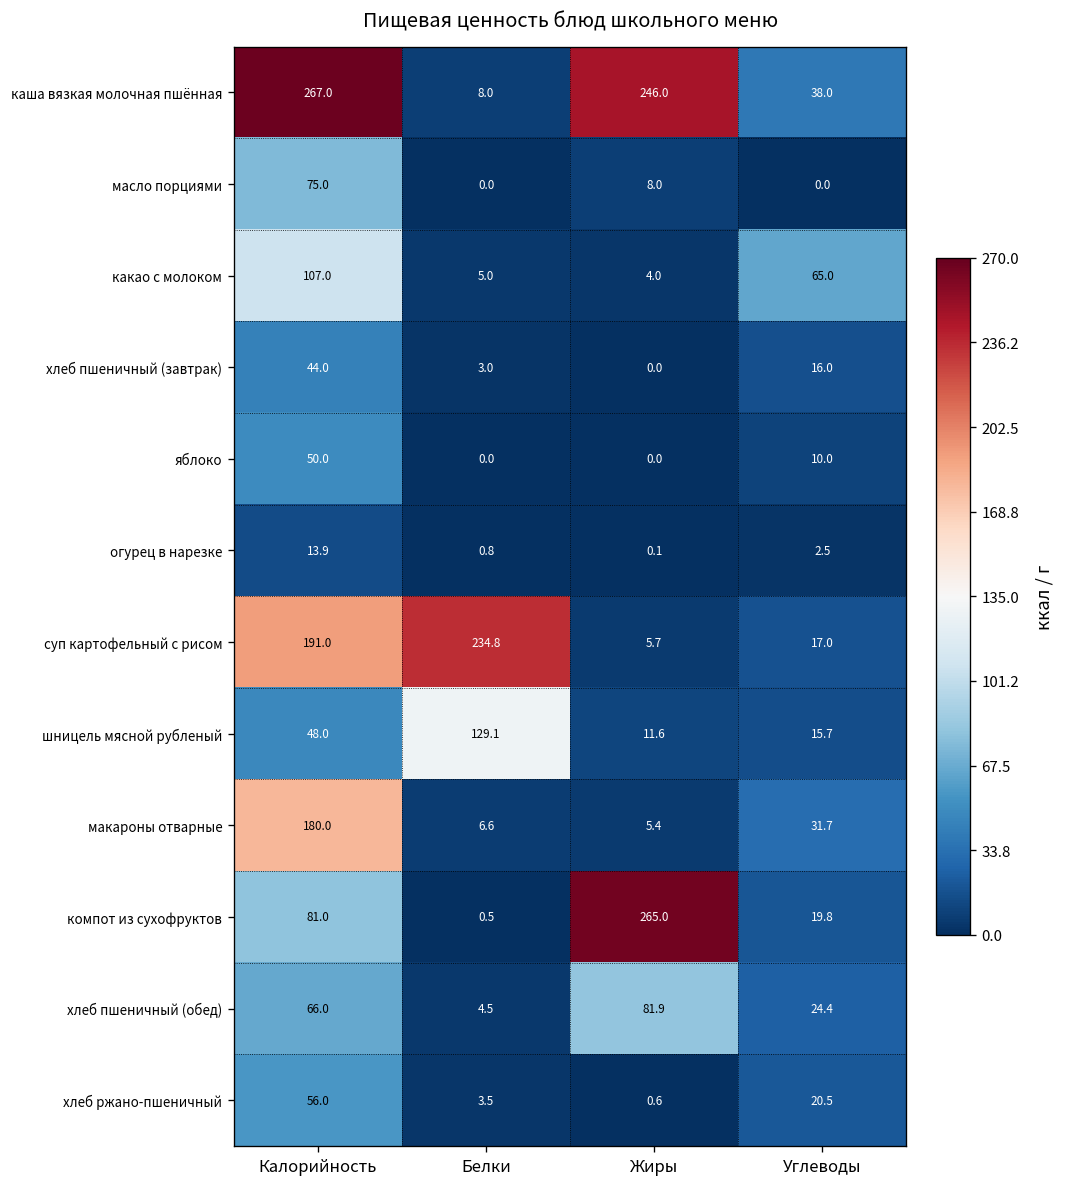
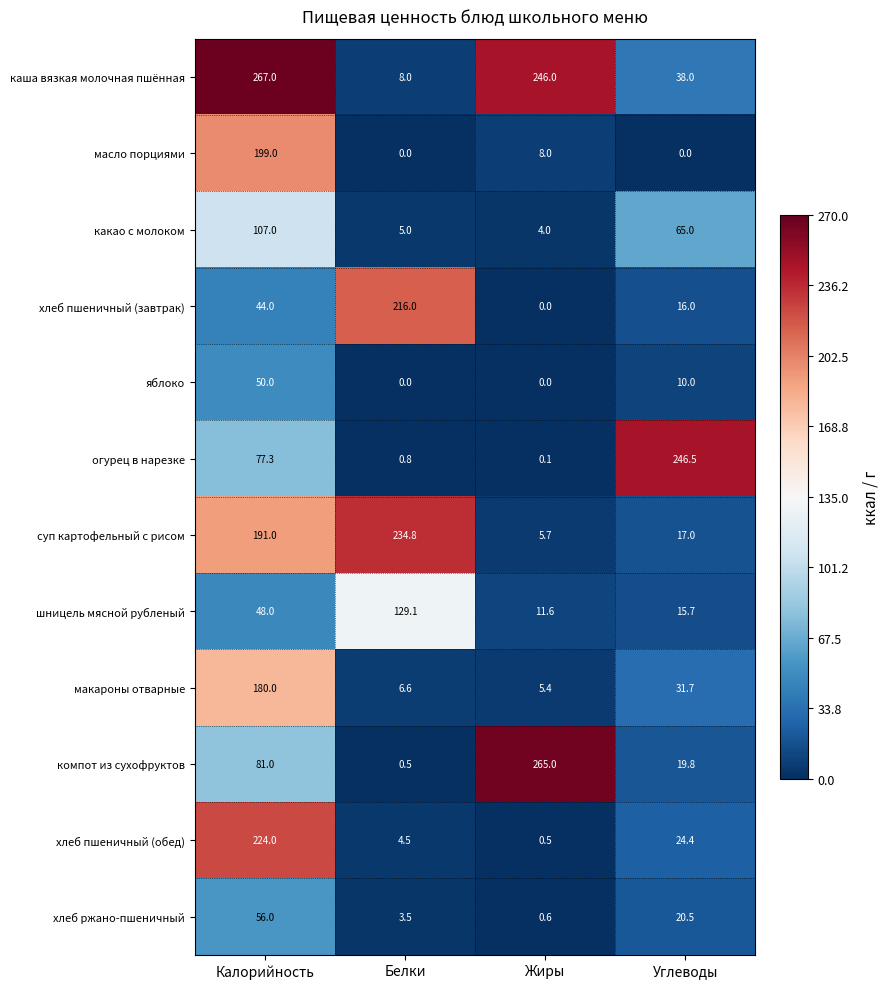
  {
    "каша вязкая молочная пшённая": {
      "Калорийность": 267.0,
      "Белки": 8.0,
      "Жиры": 246.0,
      "Углеводы": 38.0
    },
    "масло порциями": {
-     "Калорийность": 75.0,
+     "Калорийность": 199.0,
      "Белки": 0.0,
      "Жиры": 8.0,
      "Углеводы": 0.0
    },
    "какао с молоком": {
      "Калорийность": 107.0,
      "Белки": 5.0,
      "Жиры": 4.0,
      "Углеводы": 65.0
    },
    "хлеб пшеничный (завтрак)": {
      "Калорийность": 44.0,
-     "Белки": 3.0,
+     "Белки": 216.0,
      "Жиры": 0.0,
      "Углеводы": 16.0
    },
    "яблоко": {
      "Калорийность": 50.0,
      "Белки": 0.0,
      "Жиры": 0.0,
      "Углеводы": 10.0
    },
    "огурец в нарезке": {
-     "Калорийность": 13.9,
+     "Калорийность": 77.3,
      "Белки": 0.8,
      "Жиры": 0.1,
-     "Углеводы": 2.5
+     "Углеводы": 246.5
    },
    "суп картофельный с рисом": {
      "Калорийность": 191.0,
      "Белки": 234.8,
      "Жиры": 5.7,
      "Углеводы": 17.0
    },
    "шницель мясной рубленый": {
      "Калорийность": 48.0,
      "Белки": 129.1,
      "Жиры": 11.6,
      "Углеводы": 15.7
    },
    "макароны отварные": {
      "Калорийность": 180.0,
      "Белки": 6.6,
      "Жиры": 5.4,
      "Углеводы": 31.7
    },
    "компот из сухофруктов": {
      "Калорийность": 81.0,
      "Белки": 0.5,
      "Жиры": 265.0,
      "Углеводы": 19.8
    },
    "хлеб пшеничный (обед)": {
-     "Калорийность": 66.0,
+     "Калорийность": 224.0,
      "Белки": 4.5,
-     "Жиры": 81.9,
+     "Жиры": 0.5,
      "Углеводы": 24.4
    },
    "хлеб ржано-пшеничный": {
      "Калорийность": 56.0,
      "Белки": 3.5,
      "Жиры": 0.6,
      "Углеводы": 20.5
    }
  }
